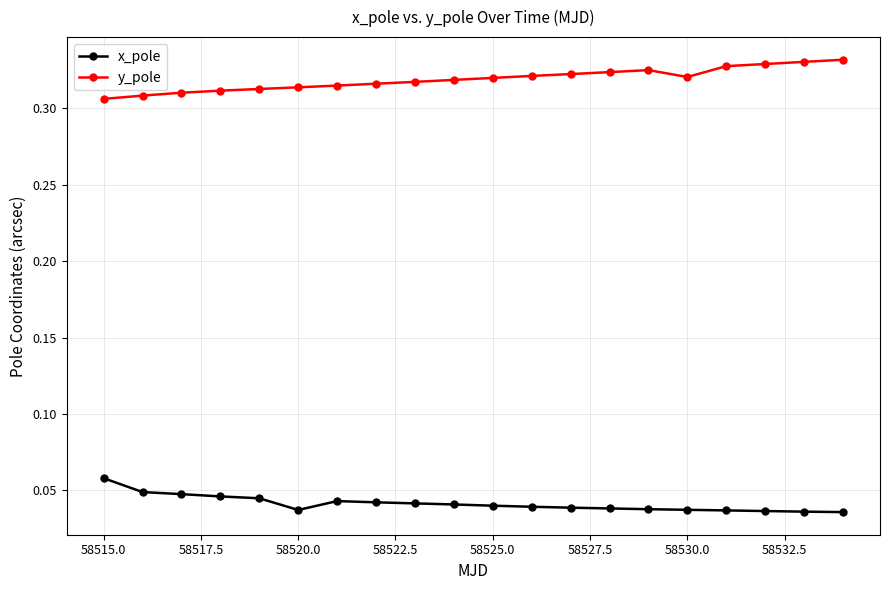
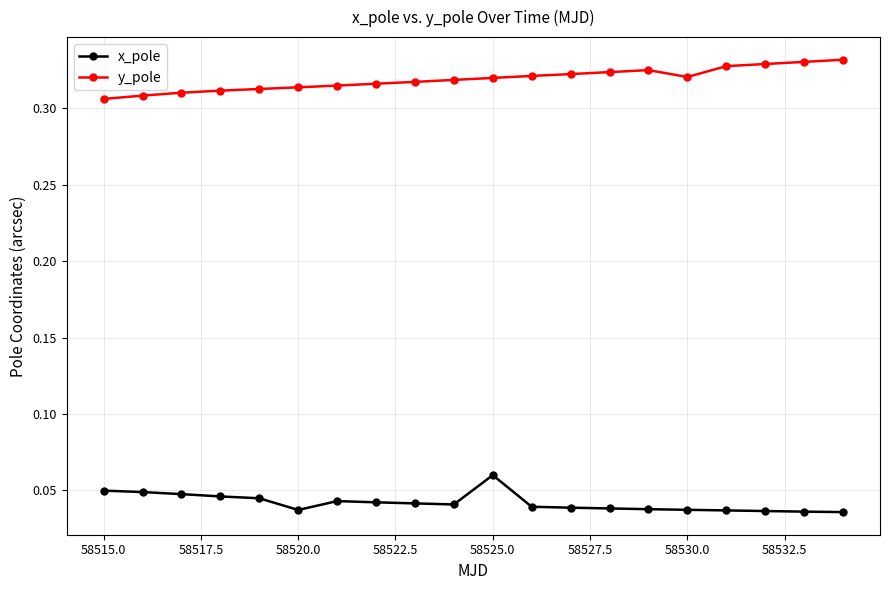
  {
    "x_pole": {
-     "58515.0": 0.058,
+     "58515.0": 0.050,
      "58520.0": 0.037,
-     "58525.0": 0.04,
+     "58525.0": 0.06,
      "58530.0": 0.037
    },
    "y_pole": {
      "58515.0": 0.306,
      "58520.0": 0.314,
      "58525.0": 0.320,
      "58530.0": 0.321
    }
  }
